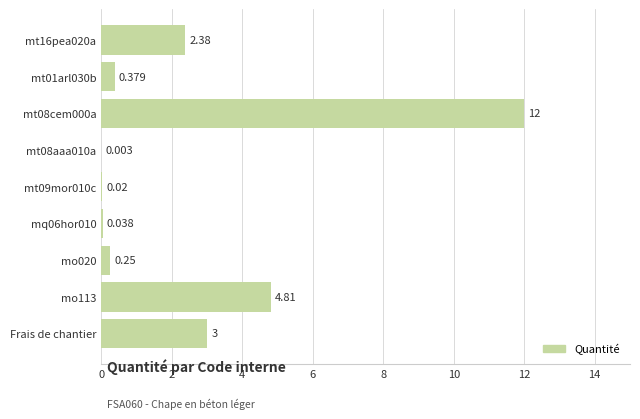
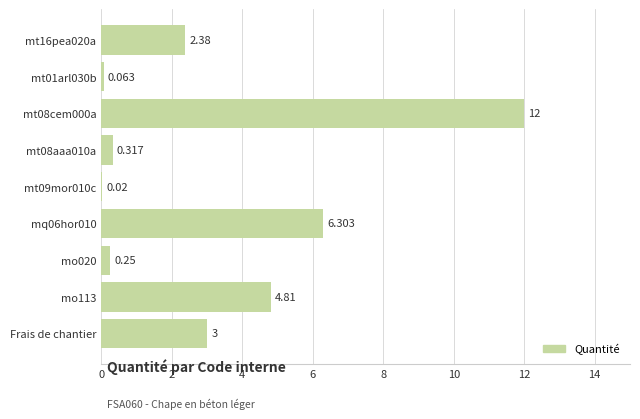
  {
    "mt16pea020a": 2.38,
-   "mt01arl030b": 0.379,
+   "mt01arl030b": 0.063,
    "mt08cem000a": 12,
-   "mt08aaa010a": 0.003,
+   "mt08aaa010a": 0.317,
    "mt09mor010c": 0.02,
-   "mq06hor010": 0.038,
+   "mq06hor010": 6.303,
    "mo020": 0.25,
    "mo113": 4.81,
    "Frais de chantier": 3
  }
